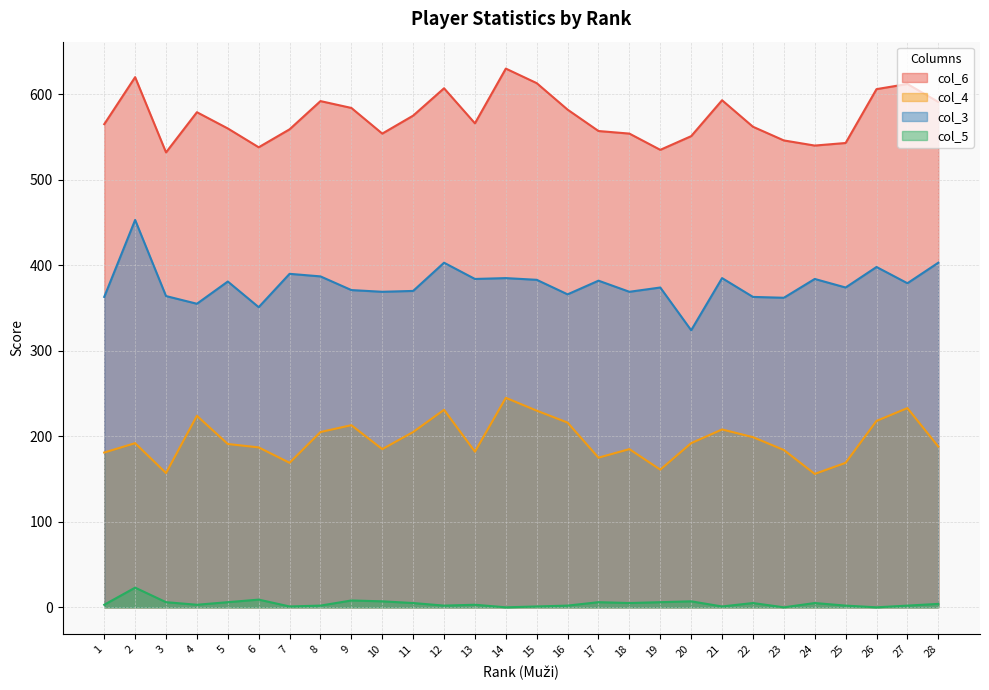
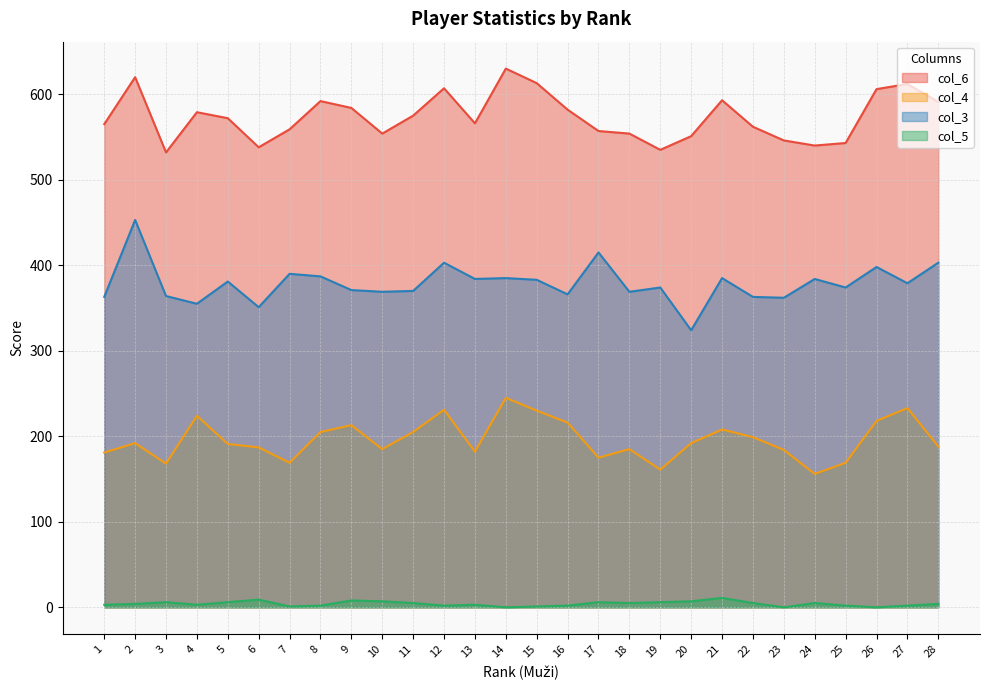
  {
    "col_6": {
      "1": 570,
      "2": 620,
      "3": 530,
      "4": 580,
-     "5": 560,
+     "5": 570,
      "6": 540,
      "7": 560,
      "8": 590,
      "9": 580,
      "10": 550,
      "11": 580,
      "12": 610,
      "13": 570,
      "14": 630,
      "15": 610,
      "16": 580,
      "17": 560,
      "18": 550,
      "19": 540,
      "20": 550,
      "21": 590,
      "22": 560,
      "23": 550,
      "24": 540,
      "25": 540,
      "26": 610
    },
    "col_4": {
      "1": 180,
      "2": 190,
-     "3": 160,
+     "3": 170,
      "4": 220,
      "5": 190,
      "6": 190,
      "7": 170,
      "8": 210,
      "9": 210,
      "10": 190,
      "11": 210,
      "12": 230,
      "13": 180,
      "14": 250,
      "15": 230,
      "16": 220,
      "17": 180,
      "18": 190,
      "19": 160,
      "20": 190,
      "21": 210,
      "22": 200,
      "23": 180,
      "24": 160,
      "25": 170,
      "26": 220,
      "27": 230,
      "28": 190
    },
    "col_3": {
      "1": 360,
      "2": 450,
      "3": 360,
      "4": 360,
      "5": 380,
      "6": 350,
      "7": 390,
      "8": 390,
      "9": 370,
      "10": 370,
      "11": 370,
      "12": 400,
      "13": 380,
      "14": 390,
      "15": 380,
      "16": 370,
-     "17": 380,
+     "17": 420,
      "18": 370,
      "19": 370,
      "20": 320,
      "21": 390,
      "22": 360,
      "23": 360,
      "24": 380,
      "25": 370,
      "26": 400,
      "27": 380,
      "28": 400
    },
    "col_5": {
      "1": 0,
-     "2": 20,
+     "2": 0,
      "3": 10,
      "4": 0,
      "5": 10,
      "6": 10,
      "7": 0,
      "8": 0,
      "9": 10,
      "10": 10,
      "11": 10,
      "12": 0,
      "13": 0,
      "14": 0,
      "15": 0,
      "16": 0,
      "17": 10,
      "18": 10,
      "19": 10,
      "20": 10,
-     "21": 0,
+     "21": 10,
      "22": 10,
      "23": 0,
      "24": 10,
      "25": 0,
      "26": 0,
      "27": 0,
      "28": 0
    }
  }
